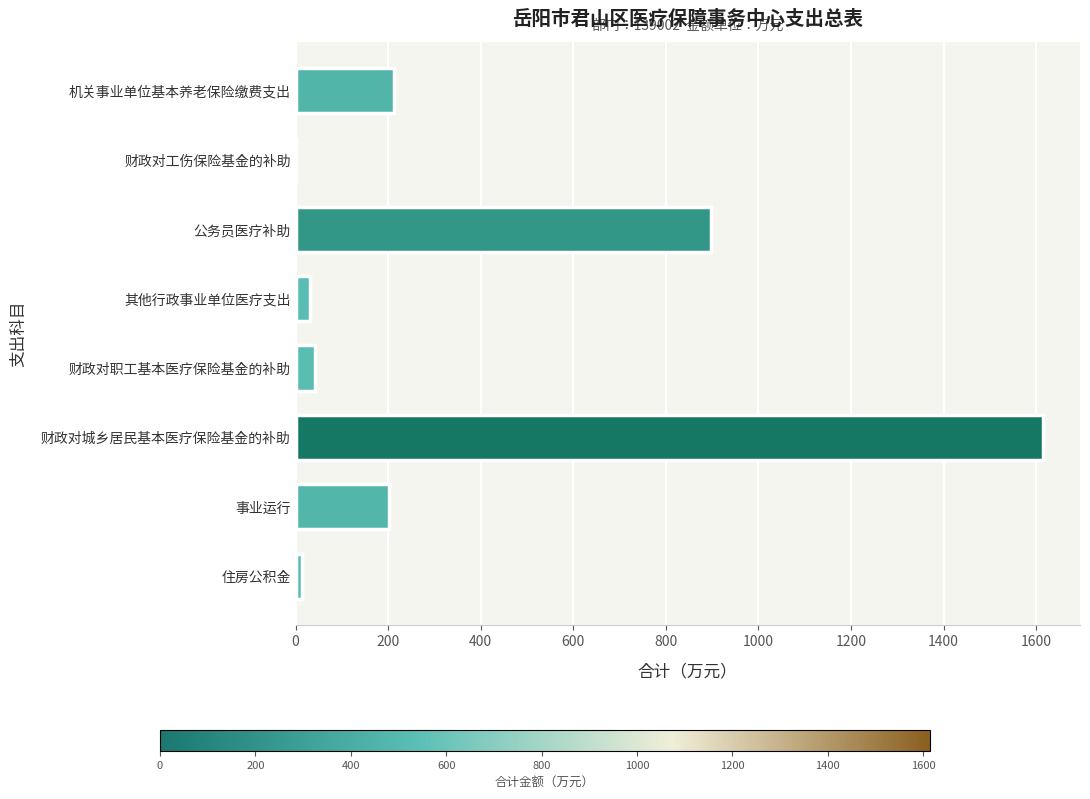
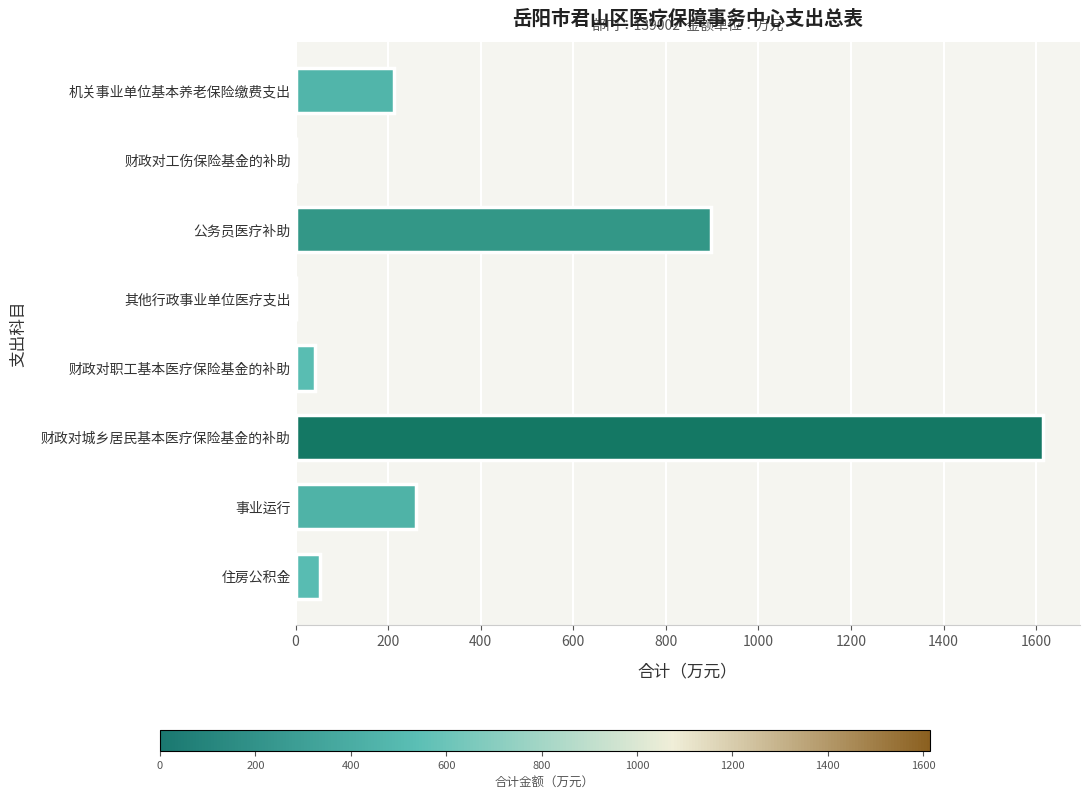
  {
    "机关事业单位基本养老保险缴费支出": 210,
    "公务员医疗补助": 900,
-   "其他行政事业单位医疗支出": 30,
+   "其他行政事业单位医疗支出": 0,
    "财政对职工基本医疗保险基金的补助": 40,
    "财政对城乡居民基本医疗保险基金的补助": 1610,
-   "事业运行": 200,
-   "住房公积金": 10
+   "事业运行": 260,
+   "住房公积金": 50
  }
